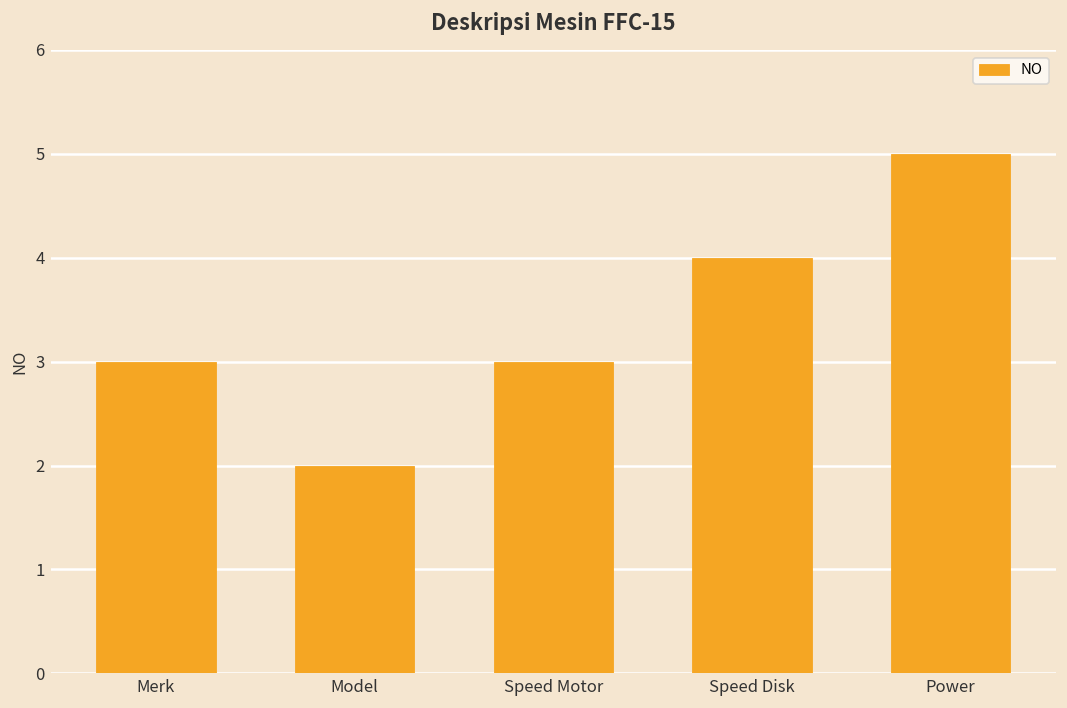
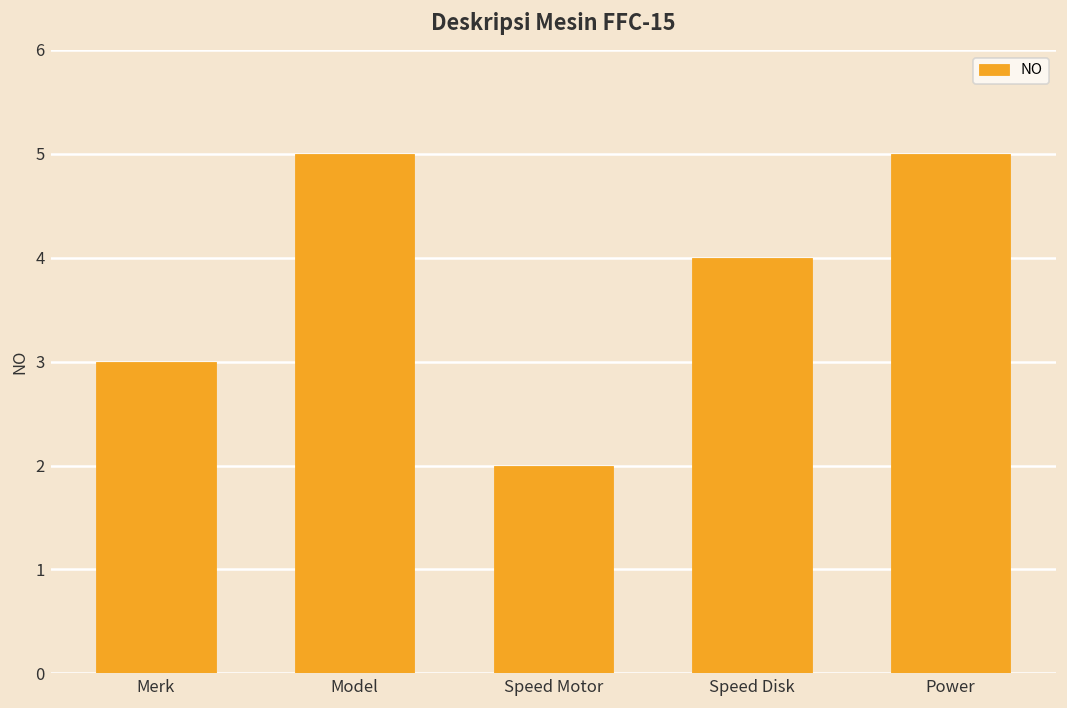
  {
    "Merk": 3,
-   "Model": 2,
-   "Speed Motor": 3,
+   "Model": 5,
+   "Speed Motor": 2,
    "Speed Disk": 4,
    "Power": 5
  }
